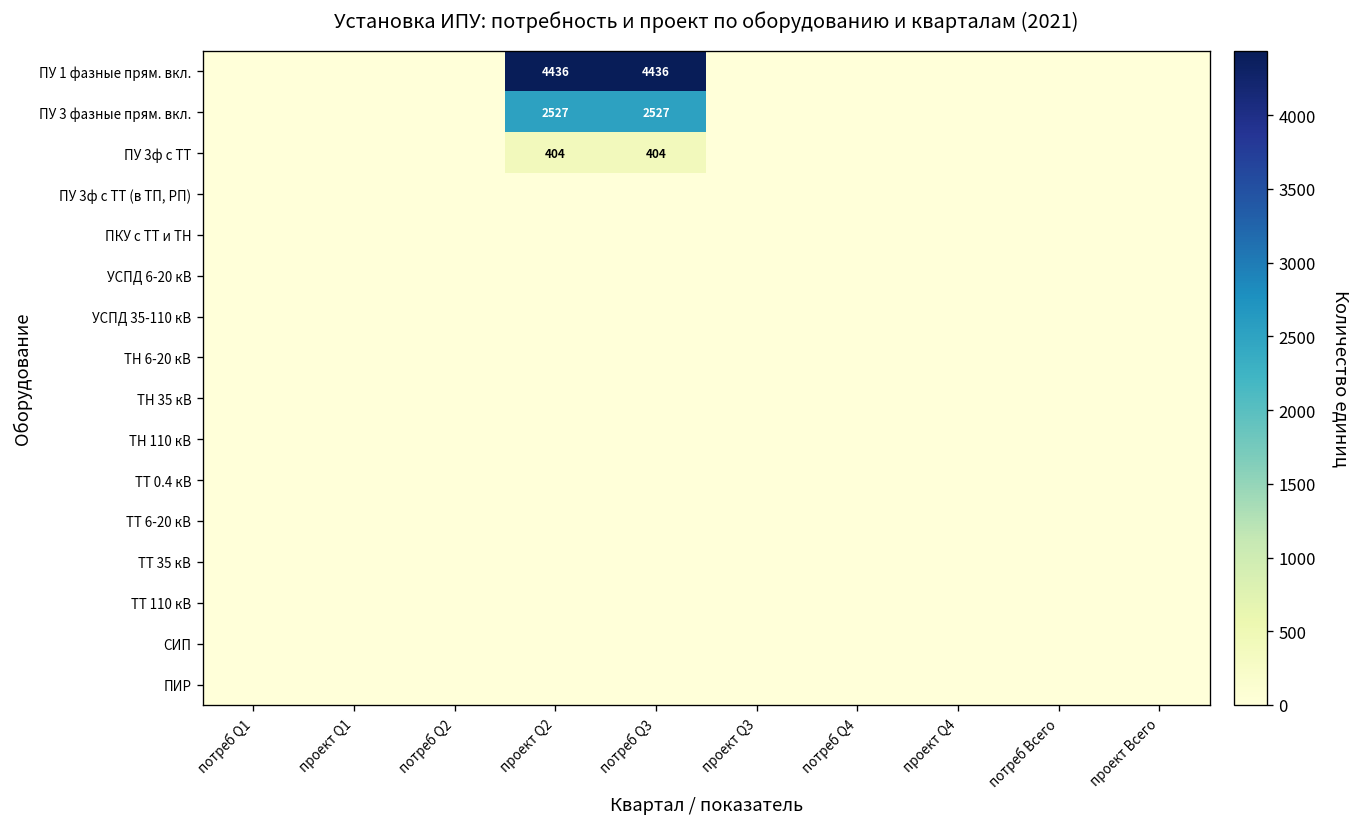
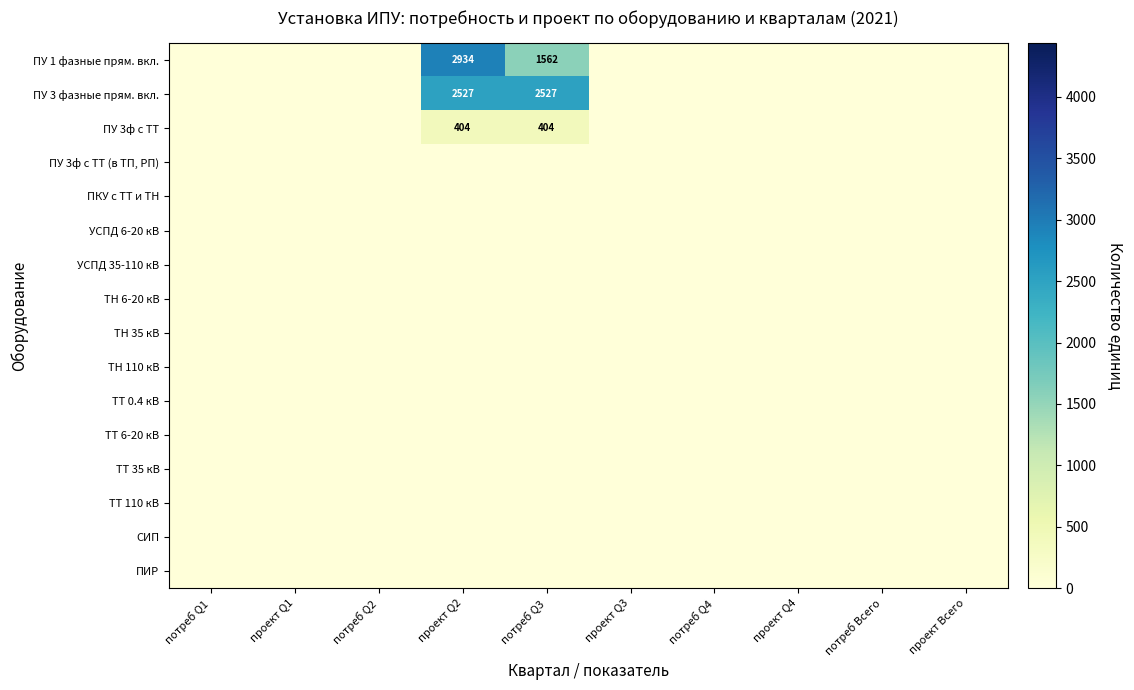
  {
    "ПУ 1 фазные прям. вкл.": {
-     "проект Q2": 4436,
-     "потреб Q3": 4436
+     "проект Q2": 2934,
+     "потреб Q3": 1562
    },
    "ПУ 3 фазные прям. вкл.": {
      "проект Q2": 2527,
      "потреб Q3": 2527
    },
    "ПУ 3ф с ТТ": {
      "проект Q2": 404,
      "потреб Q3": 404
    }
  }
